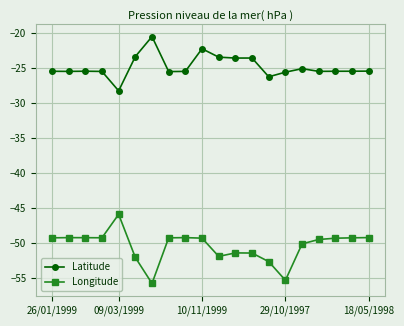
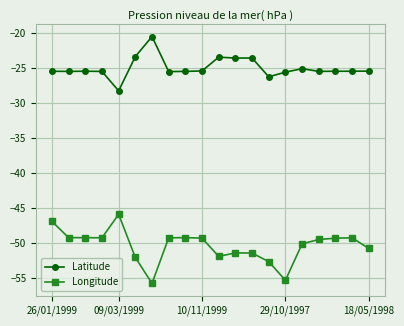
  {
    "Latitude": {
      "26/01/1999": -25,
      "09/03/1999": -28,
-     "10/11/1999": -22,
+     "10/11/1999": -25,
      "29/10/1997": -26,
      "18/05/1998": -25
    },
    "Longitude": {
-     "26/01/1999": -49,
+     "26/01/1999": -47,
      "09/03/1999": -46,
      "10/11/1999": -49,
      "29/10/1997": -55,
-     "18/05/1998": -49
+     "18/05/1998": -51
    }
  }
